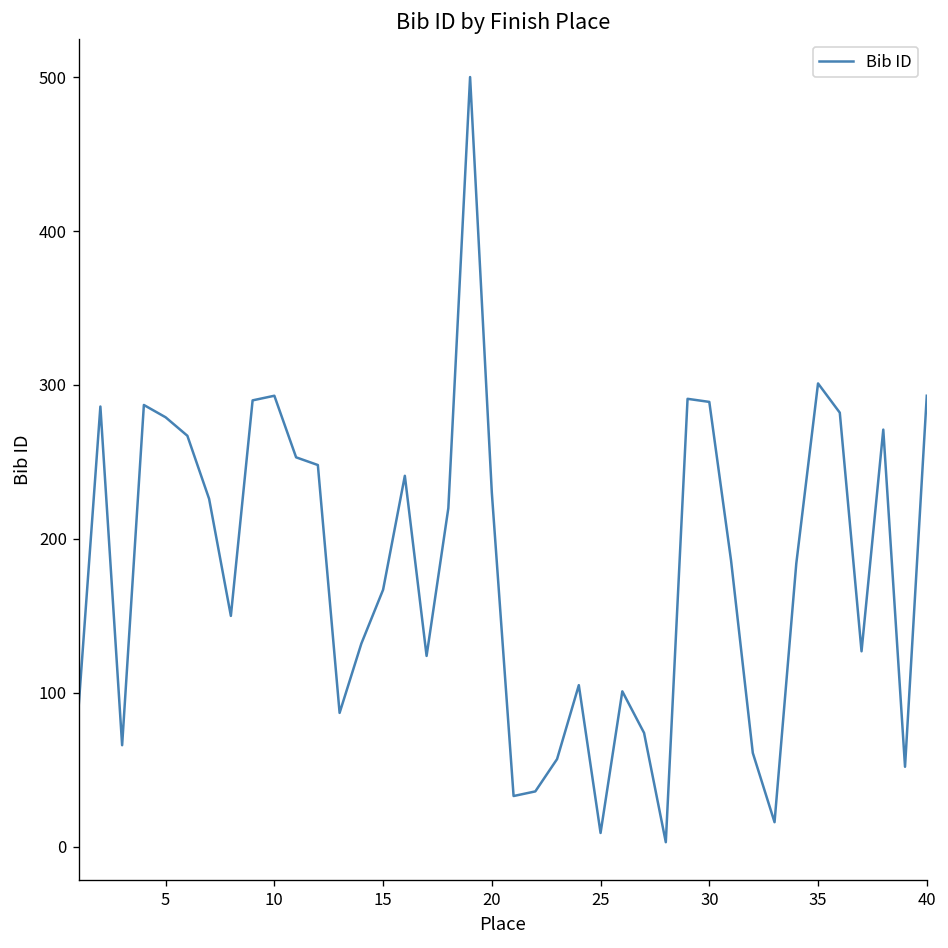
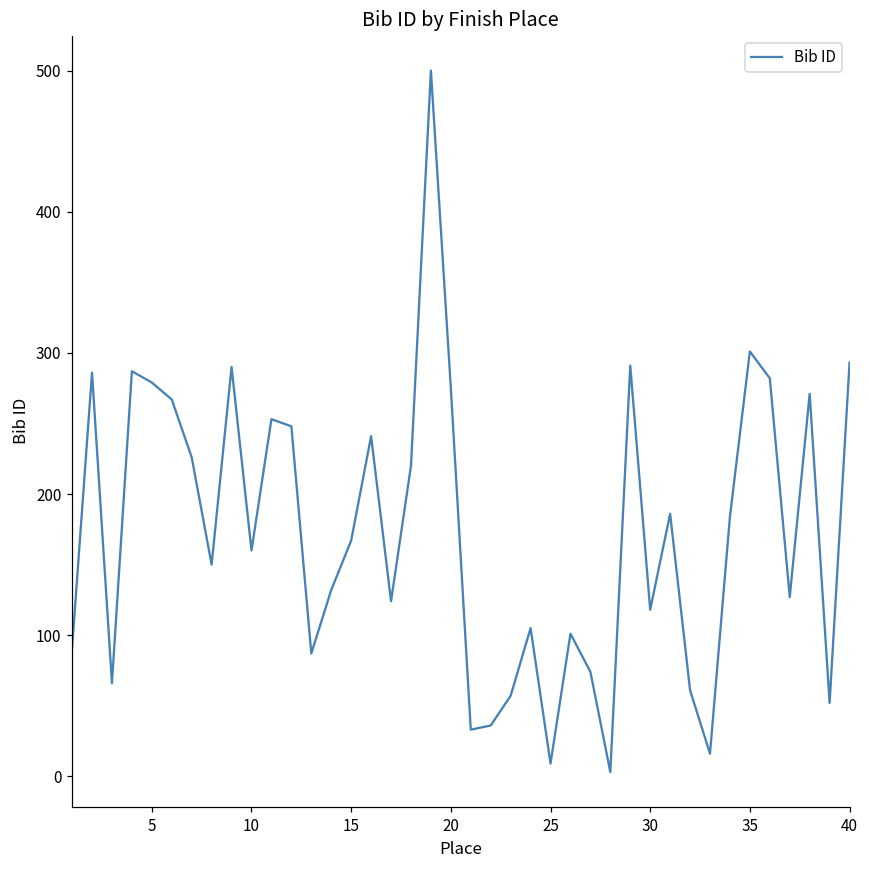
  {
    "5": 279,
-   "10": 293,
+   "10": 160,
    "15": 167,
-   "20": 230,
+   "20": 275,
    "25": 9,
-   "30": 289,
+   "30": 118,
    "35": 301,
    "40": 293
  }
